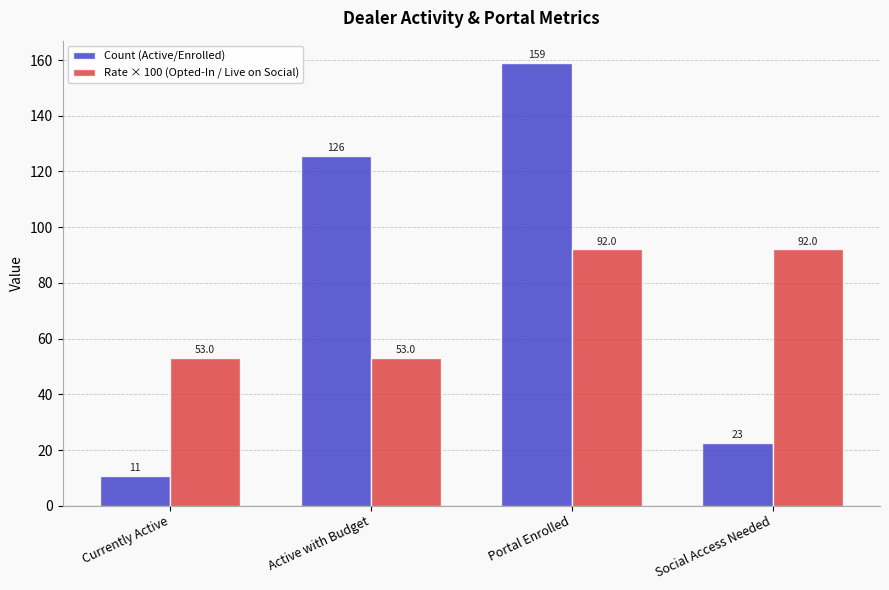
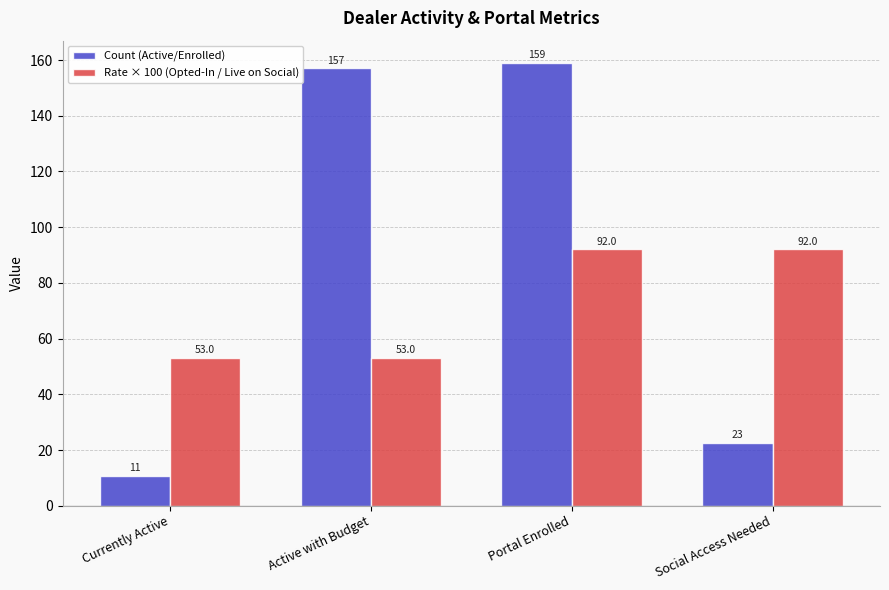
  {
    "Count (Active/Enrolled)": {
      "Currently Active": 11,
-     "Active with Budget": 126,
+     "Active with Budget": 157,
      "Portal Enrolled": 159,
      "Social Access Needed": 23
    },
    "Rate × 100 (Opted-In / Live on Social)": {
      "Currently Active": 53.0,
      "Active with Budget": 53.0,
      "Portal Enrolled": 92.0,
      "Social Access Needed": 92.0
    }
  }
